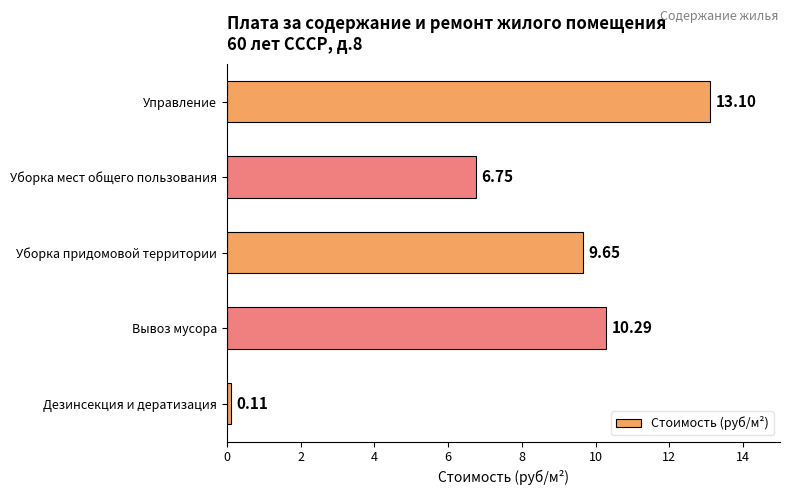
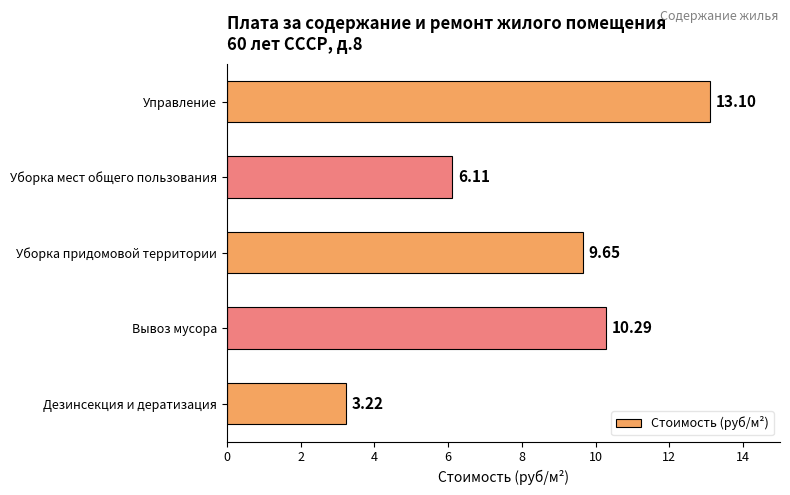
  {
    "Управление": 13.10,
-   "Уборка мест общего пользования": 6.75,
+   "Уборка мест общего пользования": 6.11,
    "Уборка придомовой территории": 9.65,
    "Вывоз мусора": 10.29,
-   "Дезинсекция и дератизация": 0.11
+   "Дезинсекция и дератизация": 3.22
  }
